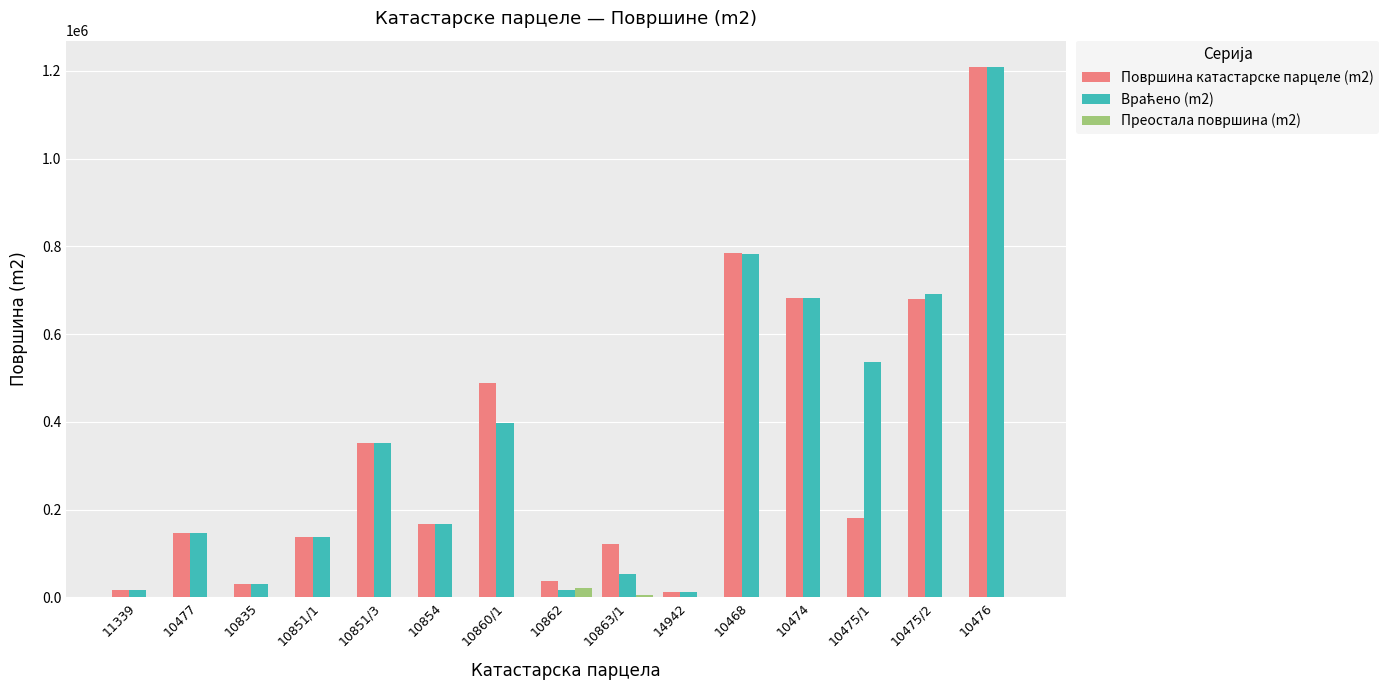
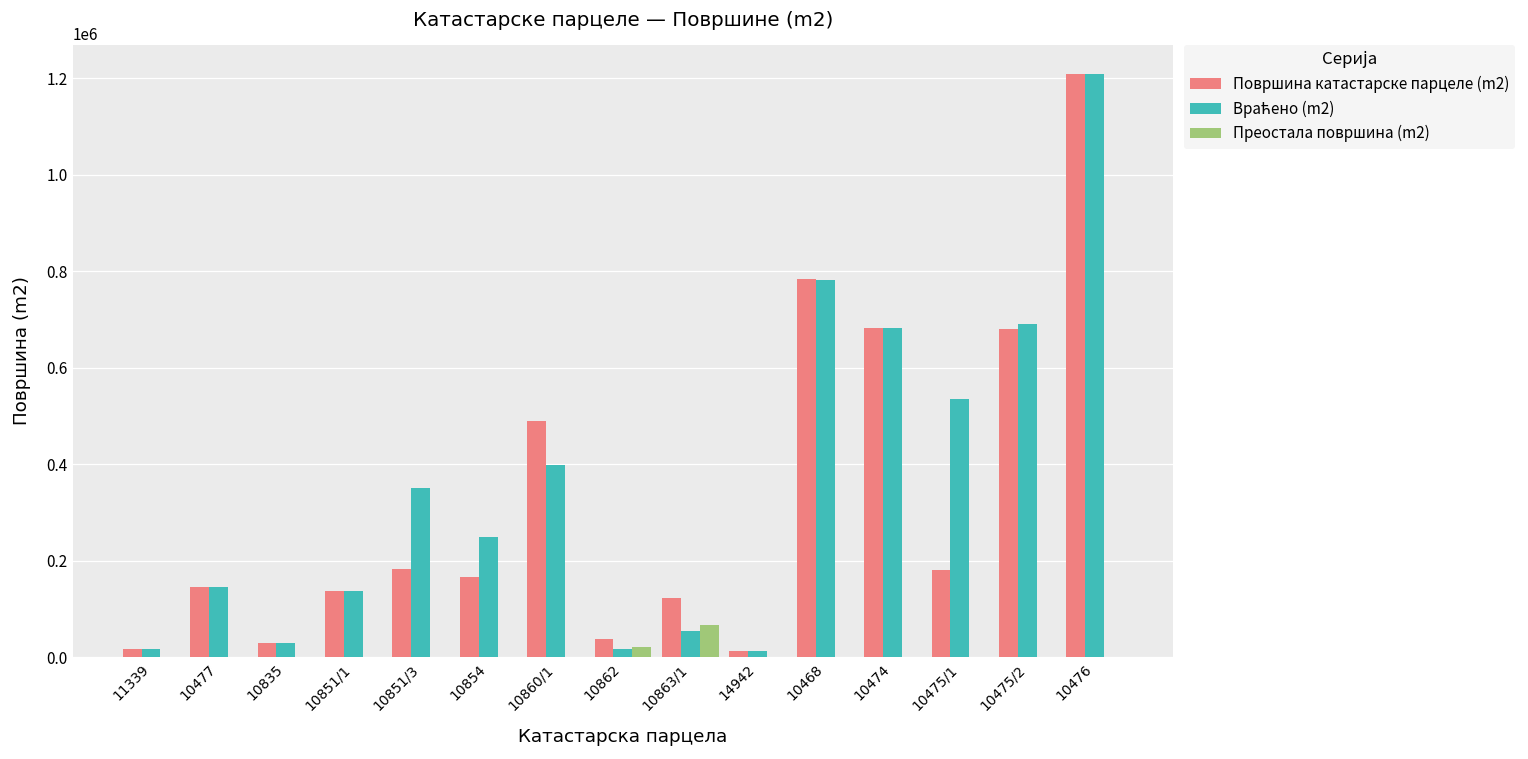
  {
    "Површина катастарске парцеле (m2)": {
      "11339": 20000,
      "10477": 150000,
      "10835": 30000,
      "10851/1": 140000,
-     "10851/3": 350000,
+     "10851/3": 180000,
      "10854": 170000,
      "10860/1": 490000,
      "10862": 40000,
      "10863/1": 120000,
      "14942": 10000,
      "10468": 780000,
      "10474": 680000,
      "10475/1": 180000,
      "10475/2": 680000,
      "10476": 1210000
    },
    "Враћено (m2)": {
      "11339": 20000,
      "10477": 150000,
      "10835": 30000,
      "10851/1": 140000,
      "10851/3": 350000,
-     "10854": 170000,
+     "10854": 250000,
      "10860/1": 400000,
      "10862": 20000,
      "10863/1": 50000,
      "14942": 10000,
      "10468": 780000,
      "10474": 680000,
      "10475/1": 540000,
      "10475/2": 690000,
      "10476": 1210000
    },
    "Преостала површина (m2)": {
      "11339": 0,
      "10477": 0,
      "10835": 0,
      "10851/1": 0,
      "10851/3": 0,
      "10854": 0,
      "10860/1": 0,
      "10862": 20000,
-     "10863/1": 0,
+     "10863/1": 70000,
      "14942": 0,
      "10468": 0,
      "10474": 0,
      "10475/1": 0,
      "10475/2": 0,
      "10476": 0
    }
  }
